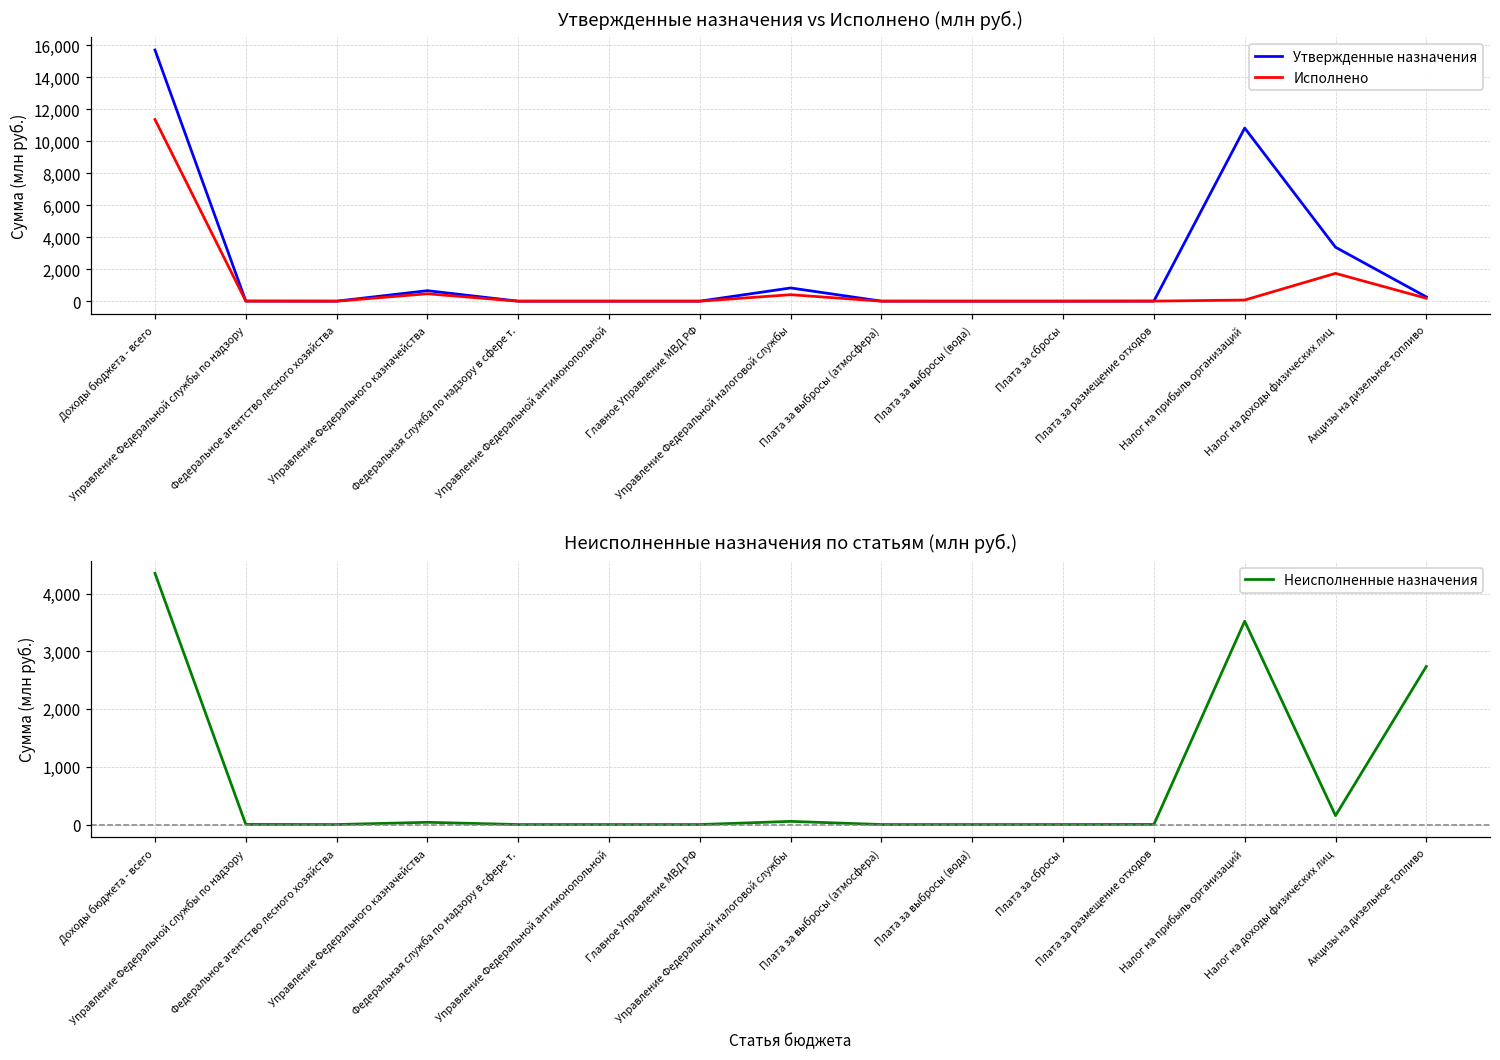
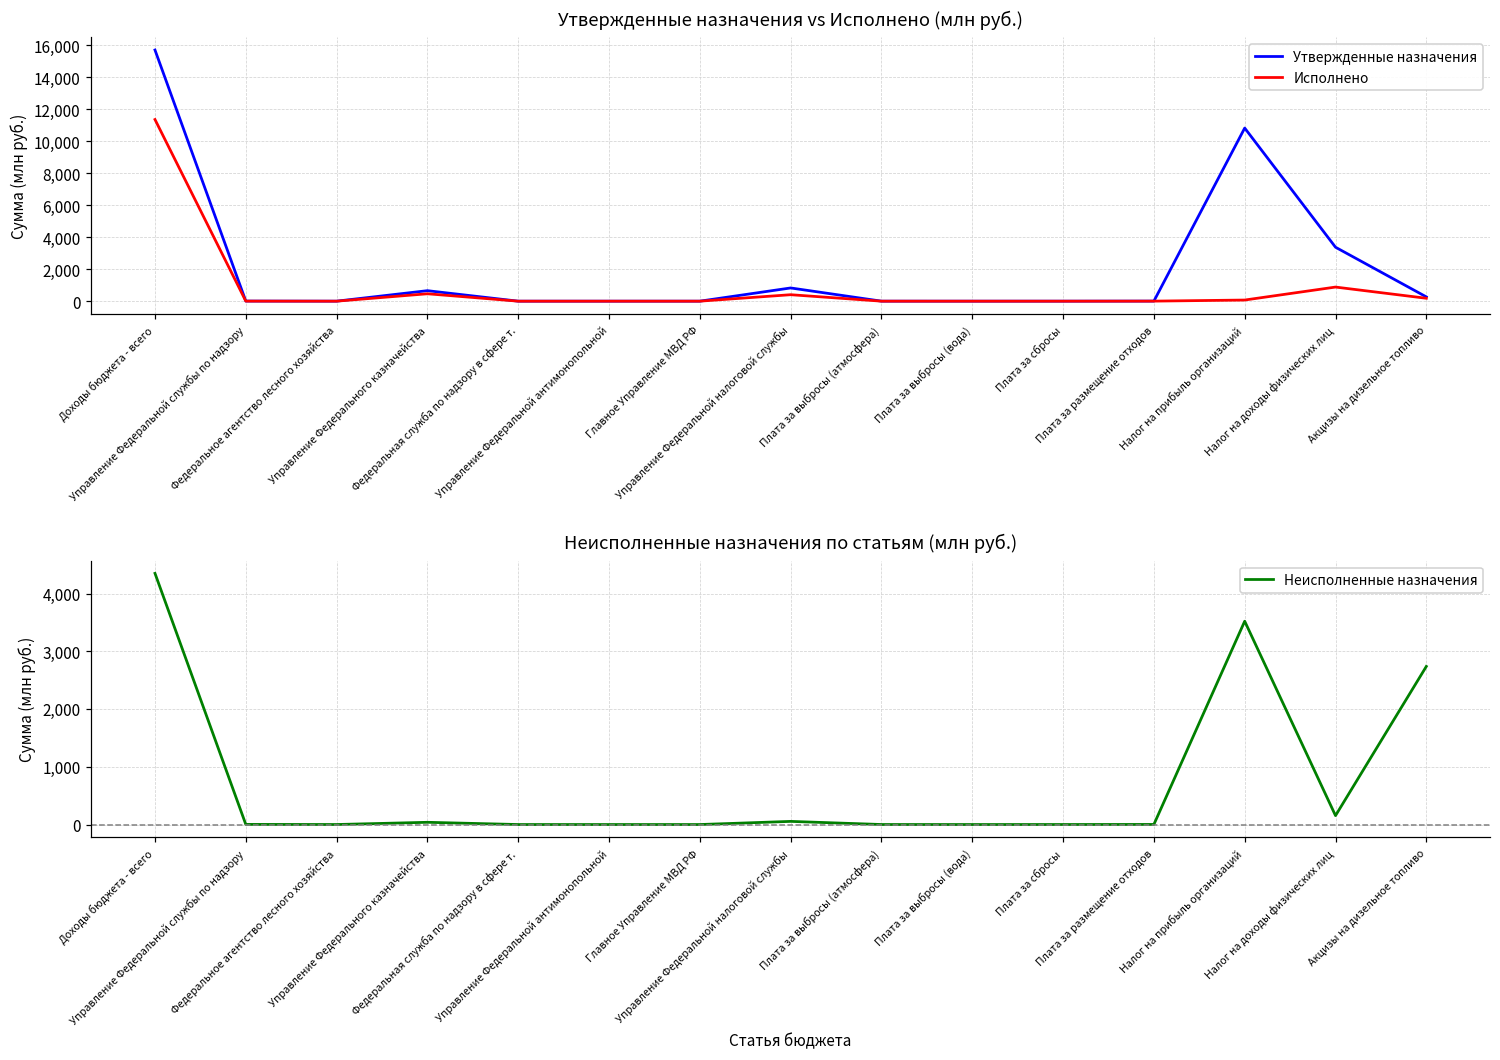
  {
    "Утвержденные назначения vs Исполнено (млн руб.)": {
      "Утвержденные назначения": {
        "Доходы бюджета - всего": "15,700",
        "Управление Федерального казначейства": "700",
        "Управление Федеральной налоговой службы": "800",
        "Налог на прибыль организаций": "10,800",
        "Налог на доходы физических лиц": "3,400"
      },
      "Исполнено": {
        "Доходы бюджета - всего": "11,400",
        "Управление Федерального казначейства": "500",
        "Управление Федеральной налоговой службы": "400",
        "Налог на прибыль организаций": "100",
-       "Налог на доходы физических лиц": "1,700"
+       "Налог на доходы физических лиц": "900"
      }
    },
    "Неисполненные назначения по статьям (млн руб.)": {
      "Доходы бюджета - всего": "4,300",
      "Управление Федеральной службы по надзору": "0",
      "Федеральное агентство лесного хозяйства": "0",
      "Управление Федерального казначейства": "0",
      "Федеральная служба по надзору в сфере т.": "0",
      "Управление Федеральной антимонопольной": "0",
      "Главное Управление МВД РФ": "0",
      "Управление Федеральной налоговой службы": "100",
      "Плата за выбросы (атмосфера)": "0",
      "Плата за выбросы (вода)": "0",
      "Плата за сбросы": "0",
      "Плата за размещение отходов": "0",
      "Налог на прибыль организаций": "3,500",
      "Налог на доходы физических лиц": "200",
      "Акцизы на дизельное топливо": "2,700"
    }
  }
